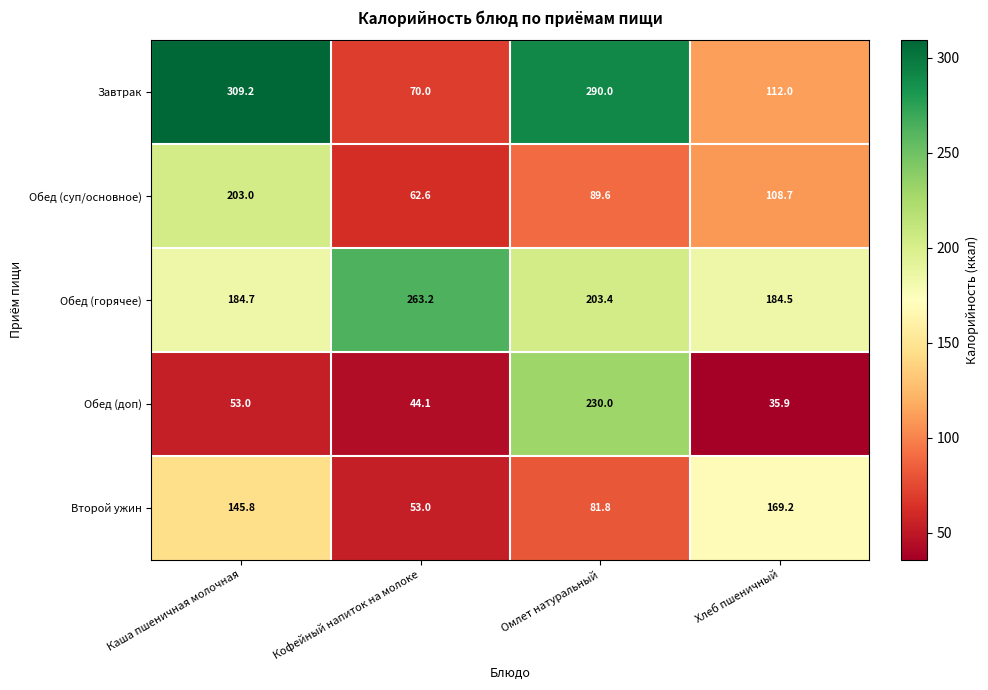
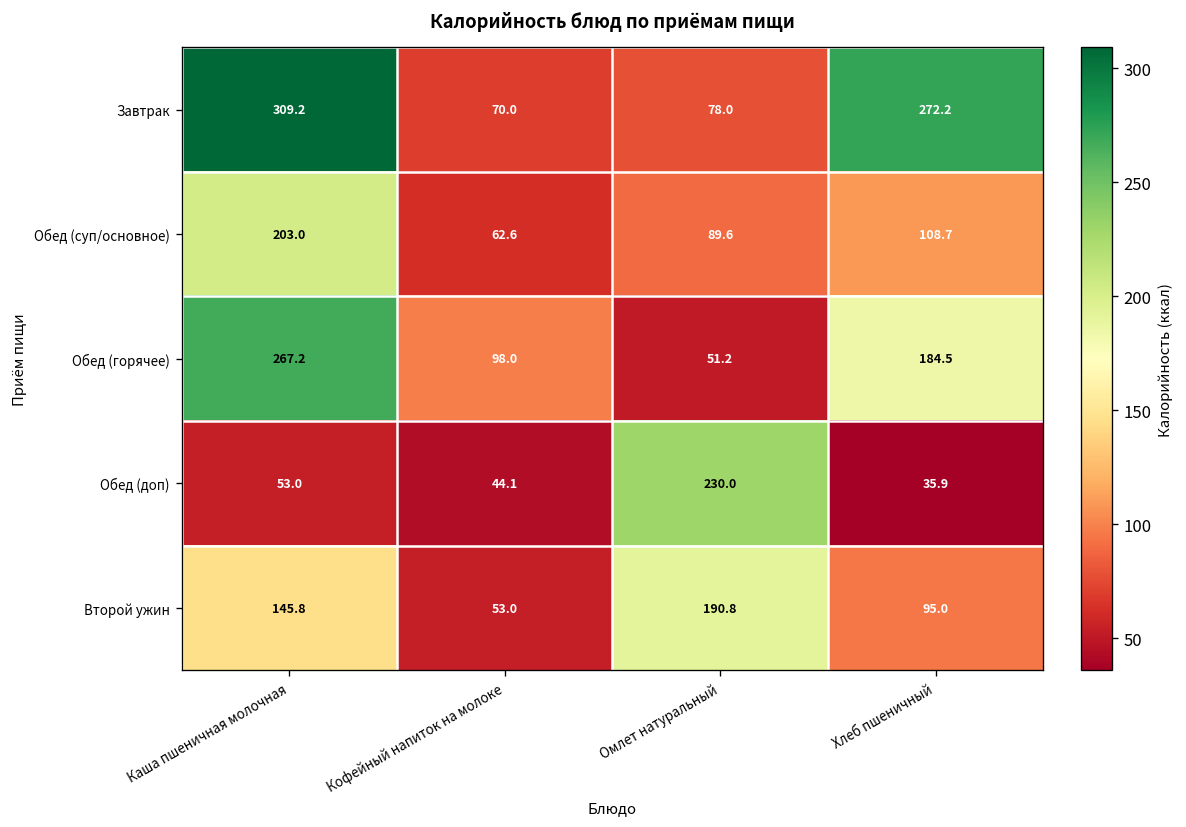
  {
    "Завтрак": {
      "Каша пшеничная молочная": 309.2,
      "Кофейный напиток на молоке": 70.0,
-     "Омлет натуральный": 290.0,
-     "Хлеб пшеничный": 112.0
+     "Омлет натуральный": 78.0,
+     "Хлеб пшеничный": 272.2
    },
    "Обед (суп/основное)": {
      "Каша пшеничная молочная": 203.0,
      "Кофейный напиток на молоке": 62.6,
      "Омлет натуральный": 89.6,
      "Хлеб пшеничный": 108.7
    },
    "Обед (горячее)": {
-     "Каша пшеничная молочная": 184.7,
-     "Кофейный напиток на молоке": 263.2,
-     "Омлет натуральный": 203.4,
+     "Каша пшеничная молочная": 267.2,
+     "Кофейный напиток на молоке": 98.0,
+     "Омлет натуральный": 51.2,
      "Хлеб пшеничный": 184.5
    },
    "Обед (доп)": {
      "Каша пшеничная молочная": 53.0,
      "Кофейный напиток на молоке": 44.1,
      "Омлет натуральный": 230.0,
      "Хлеб пшеничный": 35.9
    },
    "Второй ужин": {
      "Каша пшеничная молочная": 145.8,
      "Кофейный напиток на молоке": 53.0,
-     "Омлет натуральный": 81.8,
-     "Хлеб пшеничный": 169.2
+     "Омлет натуральный": 190.8,
+     "Хлеб пшеничный": 95.0
    }
  }
